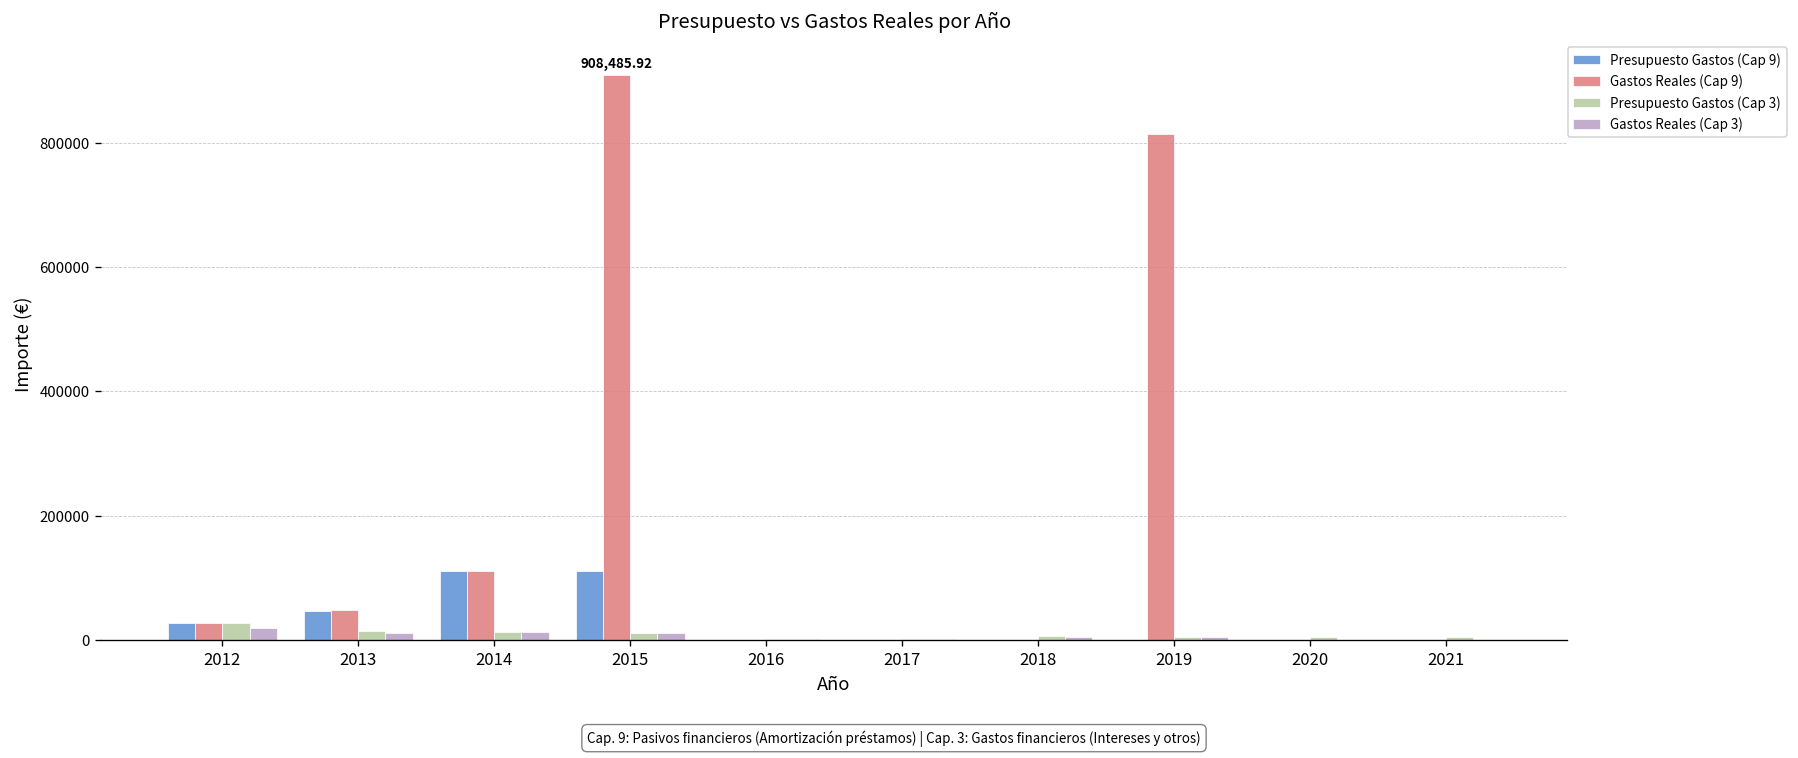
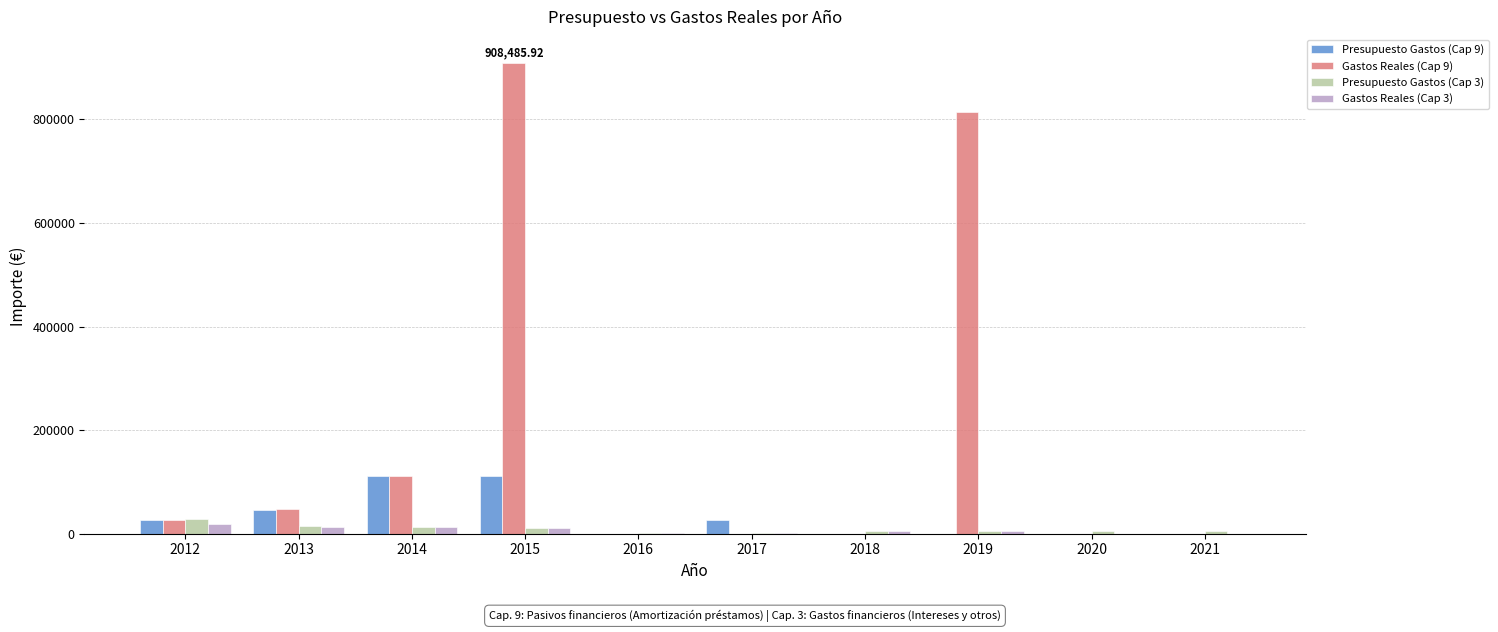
  {
    "Presupuesto Gastos (Cap 9)": {
      "2012": "30000",
      "2013": "50000",
      "2014": "110000",
      "2015": "110000",
      "2016": "0",
-     "2017": "0",
+     "2017": "30000",
      "2018": "0",
      "2019": "0",
      "2020": "0",
      "2021": "0"
    },
    "Gastos Reales (Cap 9)": {
      "2015": "908,485.92"
    }
  }
